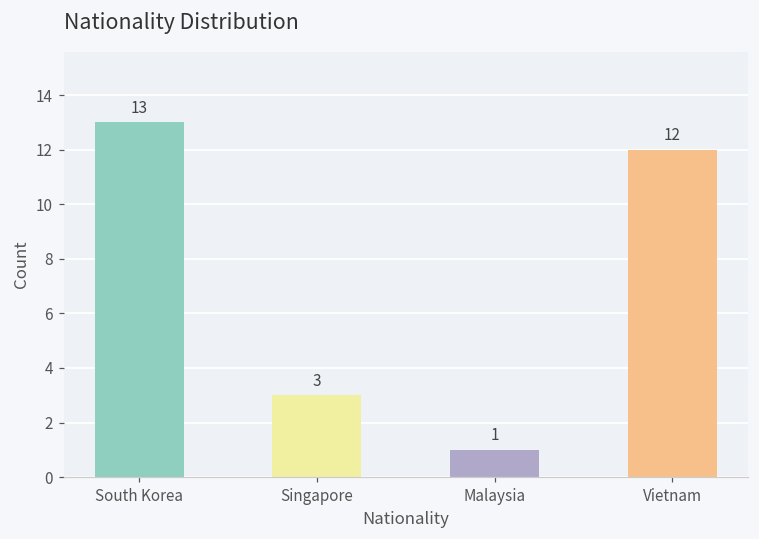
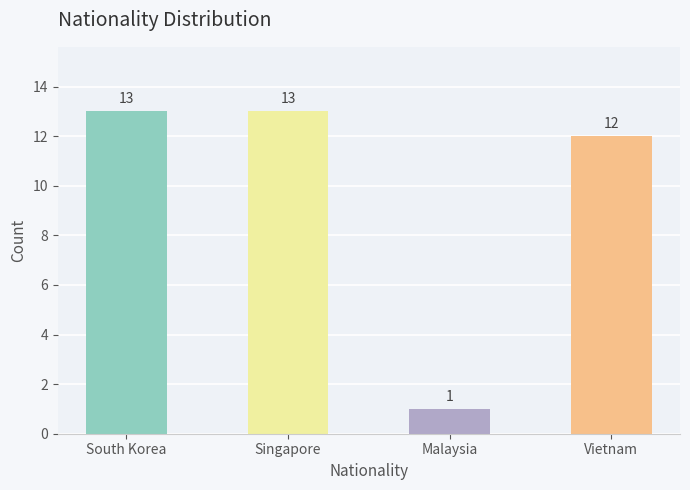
  {
    "South Korea": 13,
-   "Singapore": 3,
+   "Singapore": 13,
    "Malaysia": 1,
    "Vietnam": 12
  }
